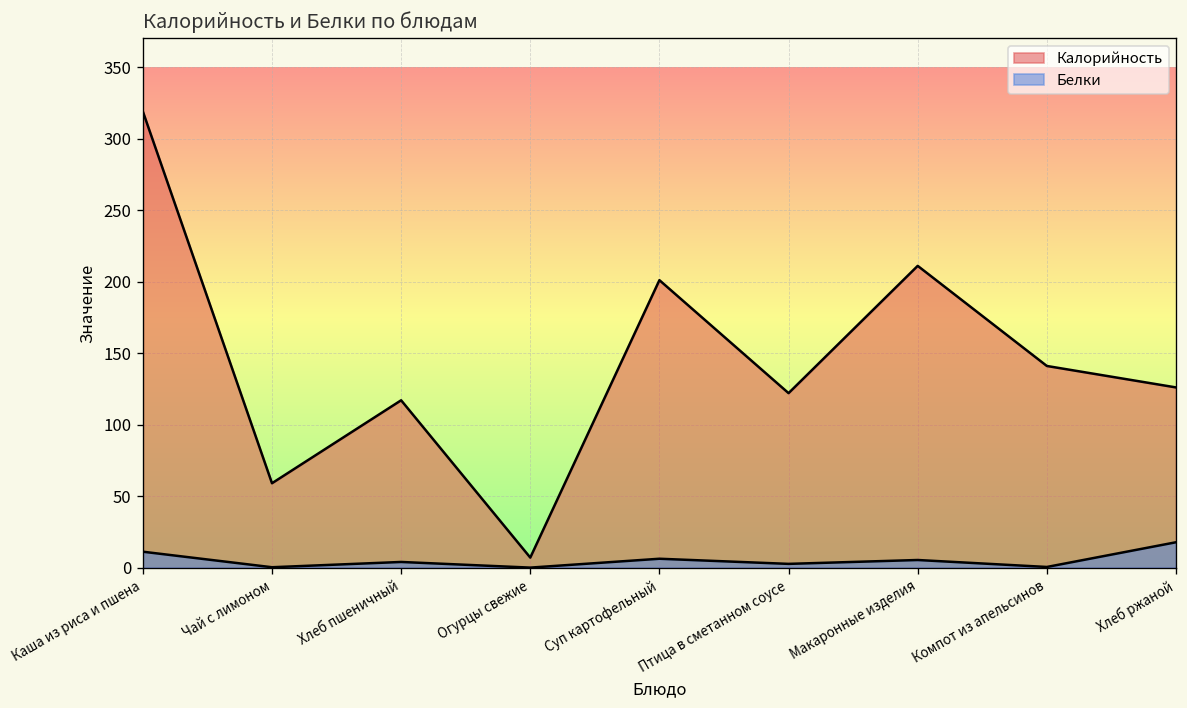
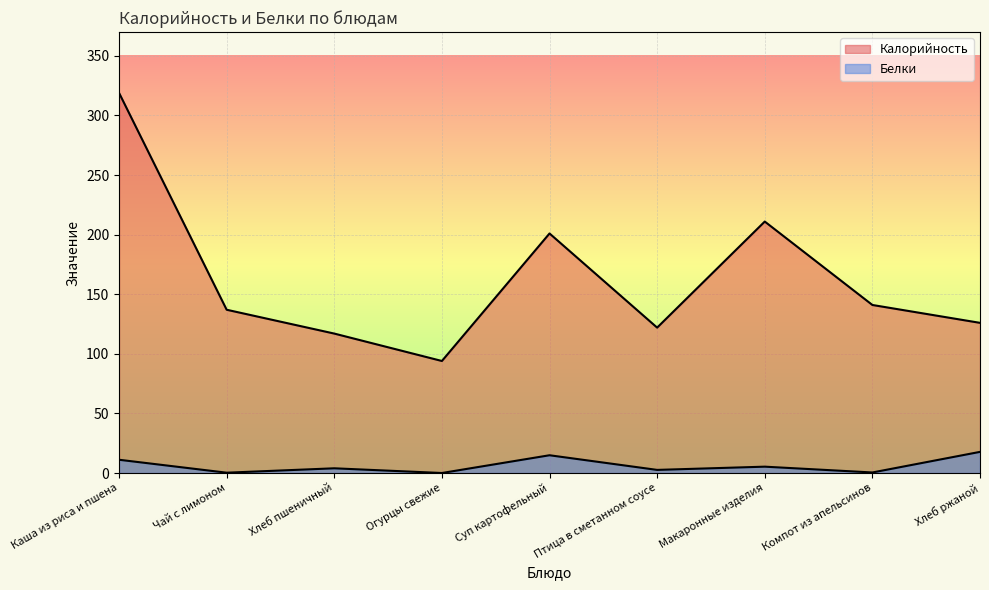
  {
    "Калорийность": {
      "Каша из риса и пшена": 319,
-     "Чай с лимоном": 59,
+     "Чай с лимоном": 137,
      "Хлеб пшеничный": 117,
-     "Огурцы свежие": 7,
+     "Огурцы свежие": 94,
      "Суп картофельный": 201,
      "Птица в сметанном соусе": 122,
      "Макаронные изделия": 211,
      "Компот из апельсинов": 141,
      "Хлеб ржаной": 126
    },
    "Белки": {
      "Каша из риса и пшена": 11,
      "Чай с лимоном": 0,
      "Хлеб пшеничный": 4,
      "Огурцы свежие": 0,
-     "Суп картофельный": 6,
+     "Суп картофельный": 15,
      "Птица в сметанном соусе": 3,
      "Макаронные изделия": 5,
      "Компот из апельсинов": 0,
      "Хлеб ржаной": 18
    }
  }
